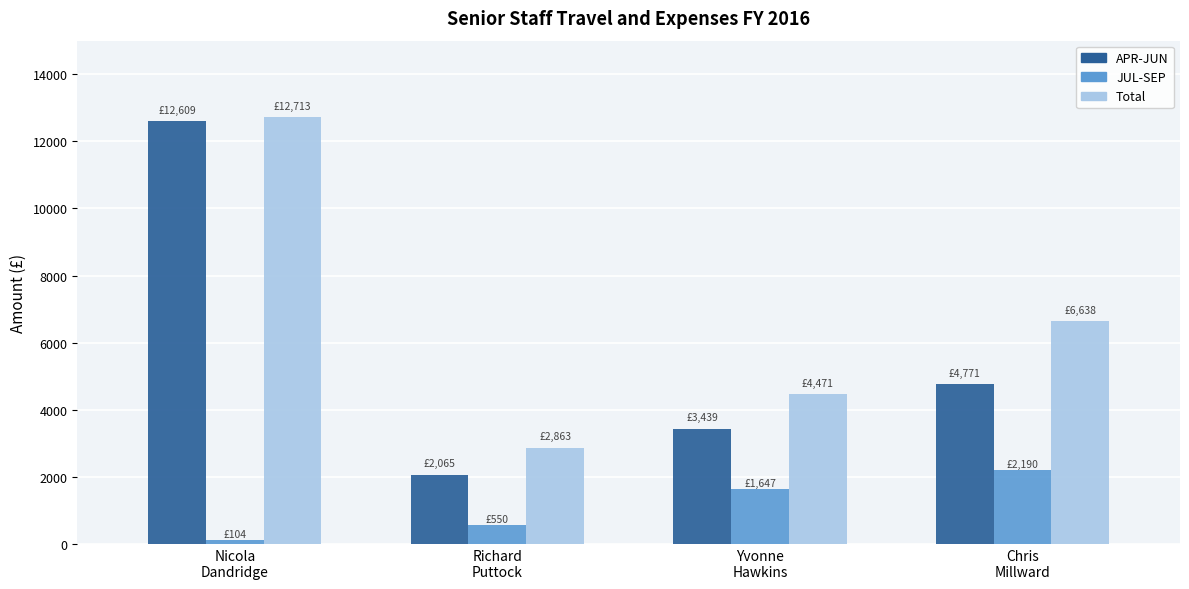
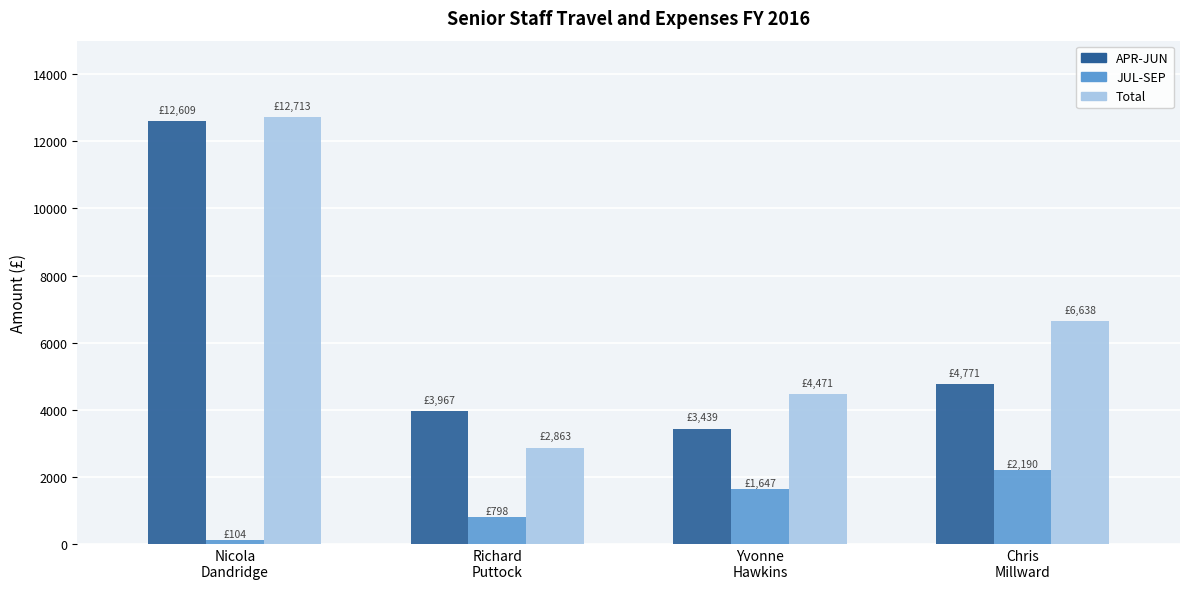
  {
    "APR-JUN": {
      "Nicola Dandridge": "£12,609",
-     "Richard Puttock": "£2,065",
+     "Richard Puttock": "£3,967",
      "Yvonne Hawkins": "£3,439",
      "Chris Millward": "£4,771"
    },
    "JUL-SEP": {
      "Nicola Dandridge": "£104",
-     "Richard Puttock": "£550",
+     "Richard Puttock": "£798",
      "Yvonne Hawkins": "£1,647",
      "Chris Millward": "£2,190"
    },
    "Total": {
      "Nicola Dandridge": "£12,713",
      "Richard Puttock": "£2,863",
      "Yvonne Hawkins": "£4,471",
      "Chris Millward": "£6,638"
    }
  }
